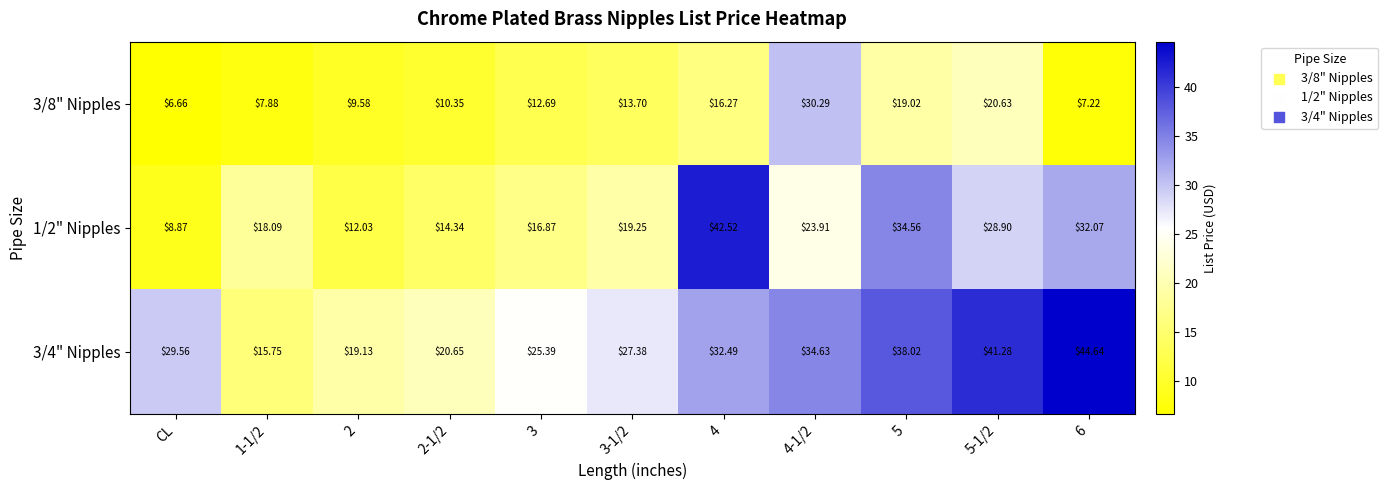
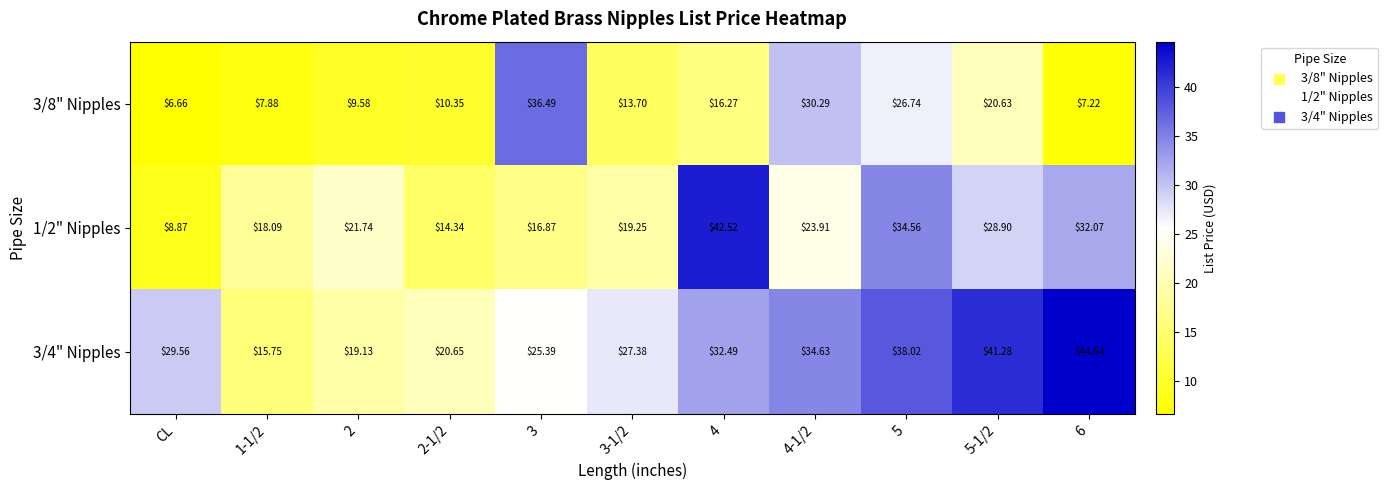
  {
    "3/8\" Nipples": {
      "CL": "$6.66",
      "1-1/2": "$7.88",
      "2": "$9.58",
      "2-1/2": "$10.35",
-     "3": "$12.69",
+     "3": "$36.49",
      "3-1/2": "$13.70",
      "4": "$16.27",
      "4-1/2": "$30.29",
-     "5": "$19.02",
+     "5": "$26.74",
      "5-1/2": "$20.63",
      "6": "$7.22"
    },
    "1/2\" Nipples": {
      "CL": "$8.87",
      "1-1/2": "$18.09",
-     "2": "$12.03",
+     "2": "$21.74",
      "2-1/2": "$14.34",
      "3": "$16.87",
      "3-1/2": "$19.25",
      "4": "$42.52",
      "4-1/2": "$23.91",
      "5": "$34.56",
      "5-1/2": "$28.90",
      "6": "$32.07"
    },
    "3/4\" Nipples": {
      "CL": "$29.56",
      "1-1/2": "$15.75",
      "2": "$19.13",
      "2-1/2": "$20.65",
      "3": "$25.39",
      "3-1/2": "$27.38",
      "4": "$32.49",
      "4-1/2": "$34.63",
      "5": "$38.02",
      "5-1/2": "$41.28",
      "6": "$44.64"
    }
  }
